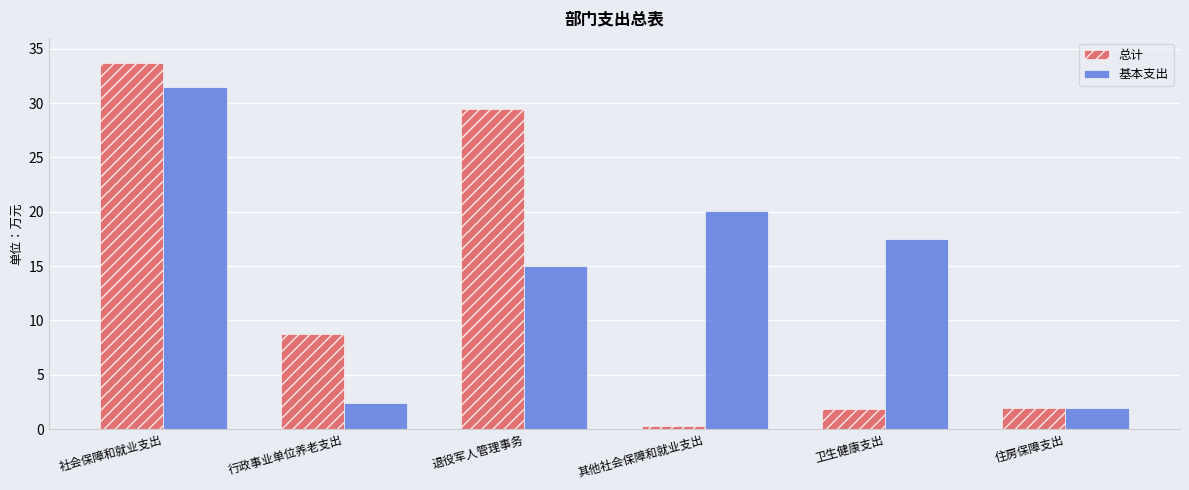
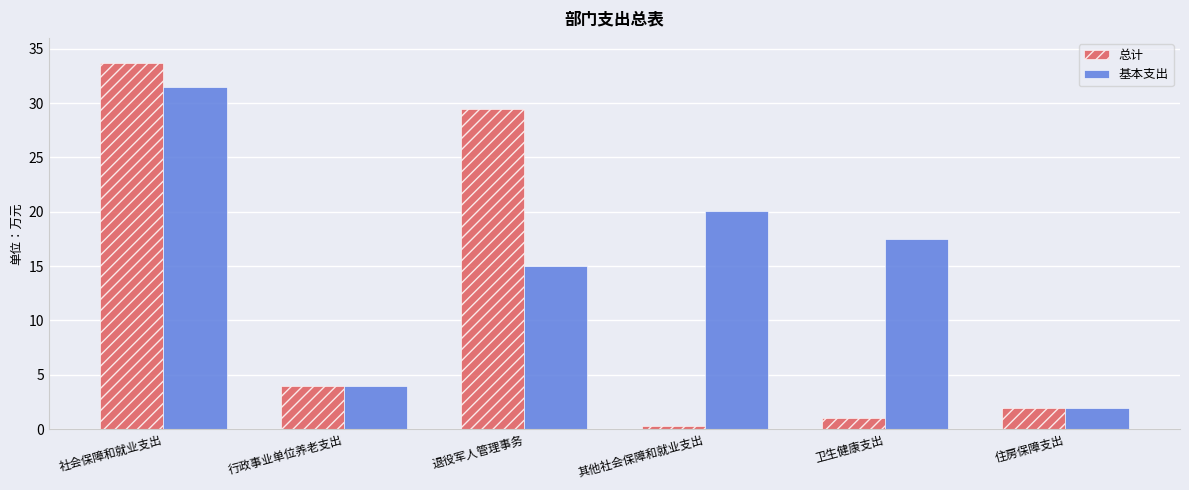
  {
    "总计": {
      "社会保障和就业支出": 33.7,
-     "行政事业单位养老支出": 8.7,
+     "行政事业单位养老支出": 3.9,
      "退役军人管理事务": 29.5,
      "其他社会保障和就业支出": 0.3,
-     "卫生健康支出": 1.9,
+     "卫生健康支出": 1.1,
      "住房保障支出": 2.0
    },
    "基本支出": {
      "社会保障和就业支出": 31.4,
-     "行政事业单位养老支出": 2.4,
+     "行政事业单位养老支出": 3.9,
      "退役军人管理事务": 15.0,
      "其他社会保障和就业支出": 20.1,
      "卫生健康支出": 17.5,
      "住房保障支出": 2.0
    }
  }
